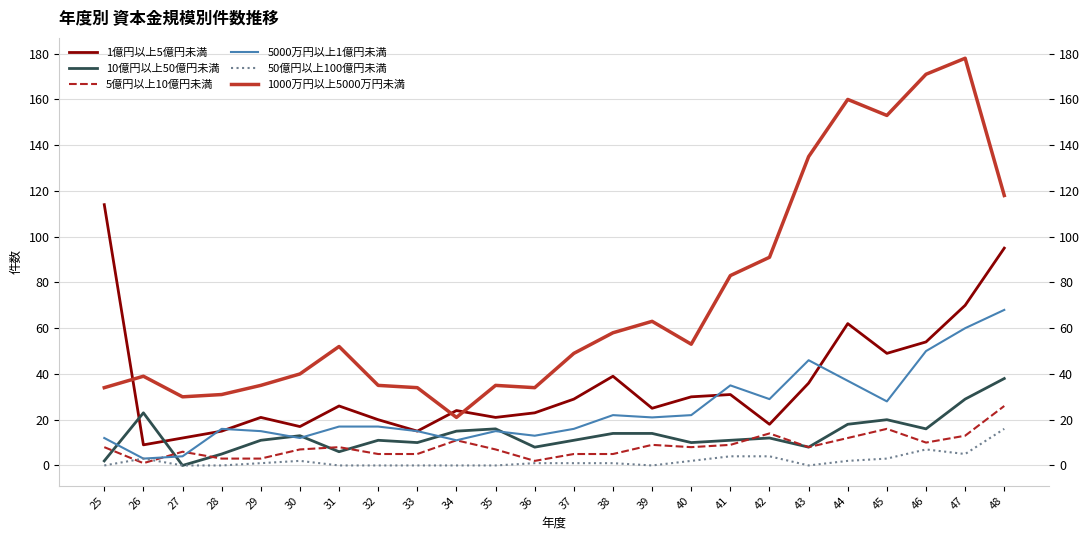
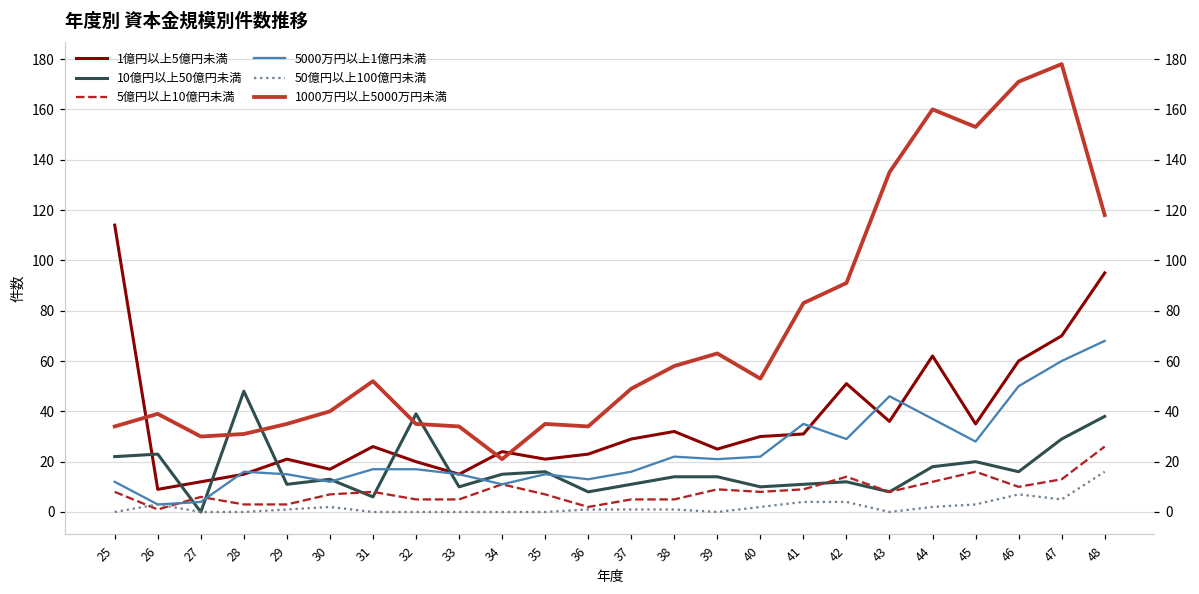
  {
    "1億円以上5億円未満": {
      "25": 114,
      "26": 9,
      "27": 12,
      "29": 21,
      "30": 17,
      "31": 26,
      "32": 20,
      "34": 24,
      "35": 21,
      "36": 23,
      "37": 29,
-     "38": 39,
+     "38": 32,
      "39": 25,
      "40": 30,
      "41": 31,
-     "42": 18,
+     "42": 51,
      "43": 36,
      "44": 62,
-     "45": 49,
-     "46": 54,
+     "45": 35,
+     "46": 60,
      "47": 70,
      "48": 95
    },
    "10億円以上50億円未満": {
-     "25": 2,
+     "25": 22,
      "26": 23,
-     "28": 5,
+     "28": 48,
      "29": 11,
      "31": 6,
-     "32": 11,
+     "32": 39,
      "33": 10,
      "34": 15,
      "36": 8,
      "37": 11,
      "38": 14,
      "39": 14,
      "40": 10,
      "41": 11,
      "42": 12,
      "44": 18,
      "45": 20,
      "46": 16,
      "47": 29,
      "48": 38
    }
  }
